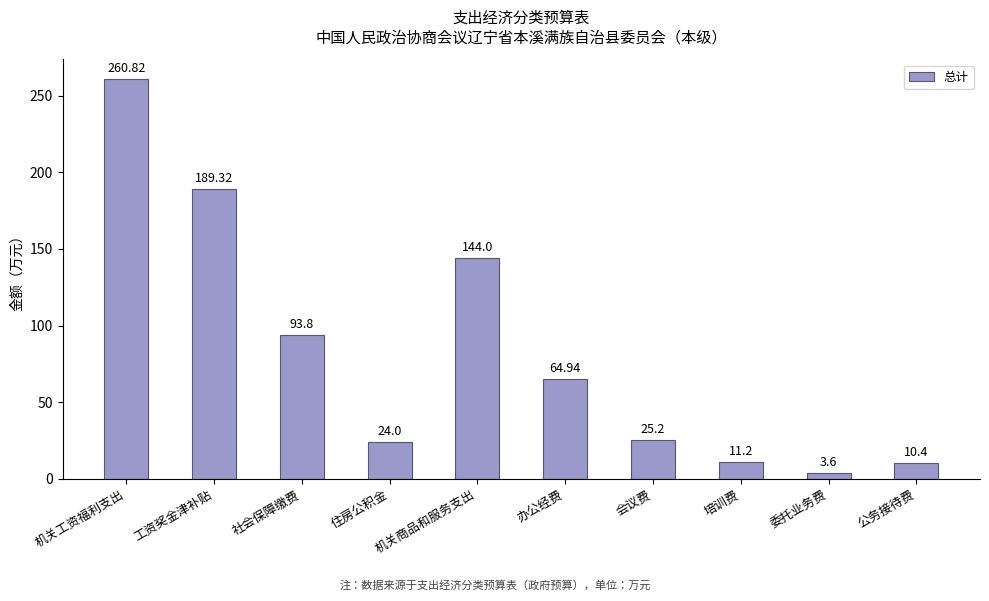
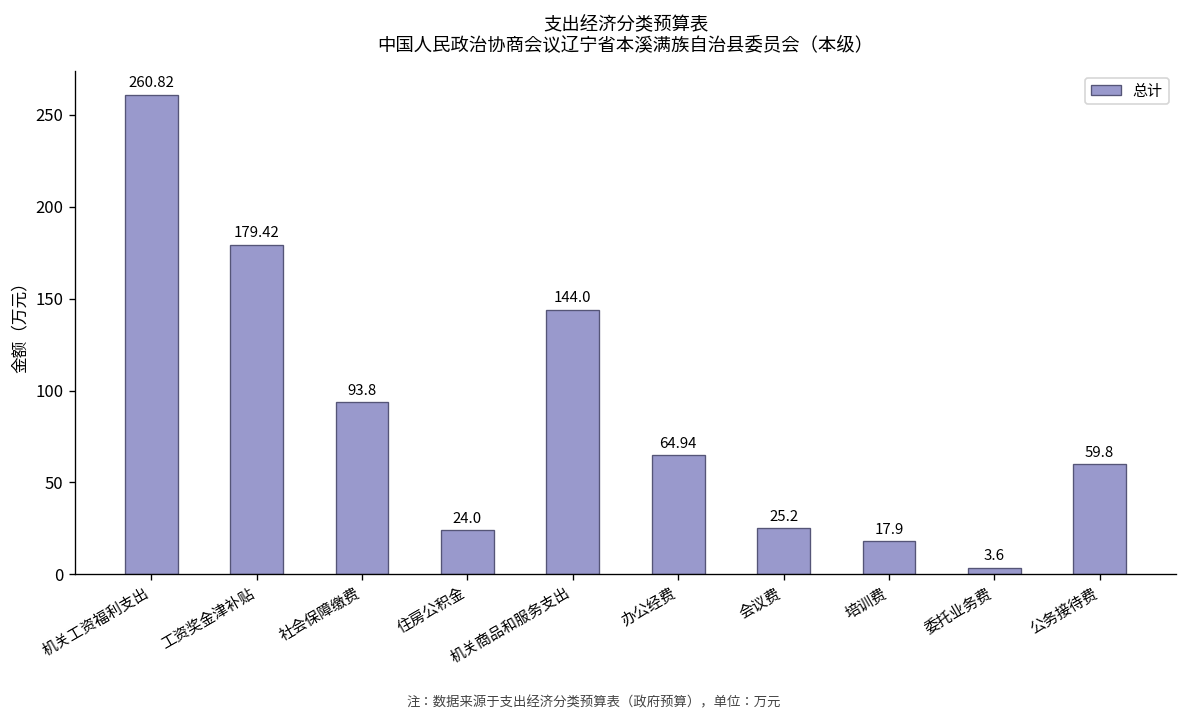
  {
    "机关工资福利支出": 260.82,
-   "工资奖金津补贴": 189.32,
+   "工资奖金津补贴": 179.42,
    "社会保障缴费": 93.8,
    "住房公积金": 24.0,
    "机关商品和服务支出": 144.0,
    "办公经费": 64.94,
    "会议费": 25.2,
-   "培训费": 11.2,
+   "培训费": 17.9,
    "委托业务费": 3.6,
-   "公务接待费": 10.4
+   "公务接待费": 59.8
  }
